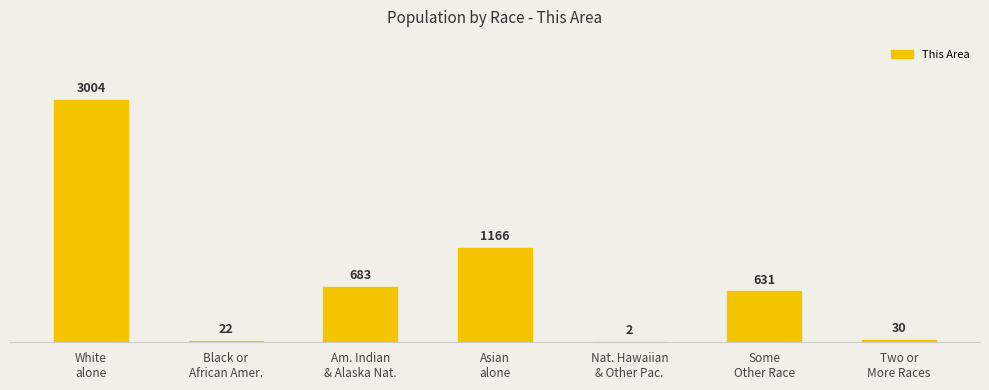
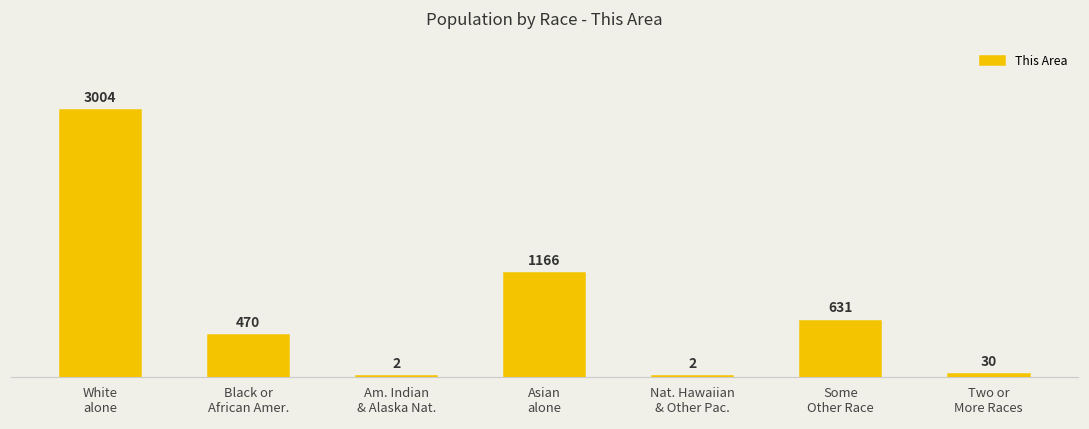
  {
    "White alone": 3004,
-   "Black or African Amer.": 22,
-   "Am. Indian & Alaska Nat.": 683,
+   "Black or African Amer.": 470,
+   "Am. Indian & Alaska Nat.": 2,
    "Asian alone": 1166,
    "Nat. Hawaiian & Other Pac.": 2,
    "Some Other Race": 631,
    "Two or More Races": 30
  }
